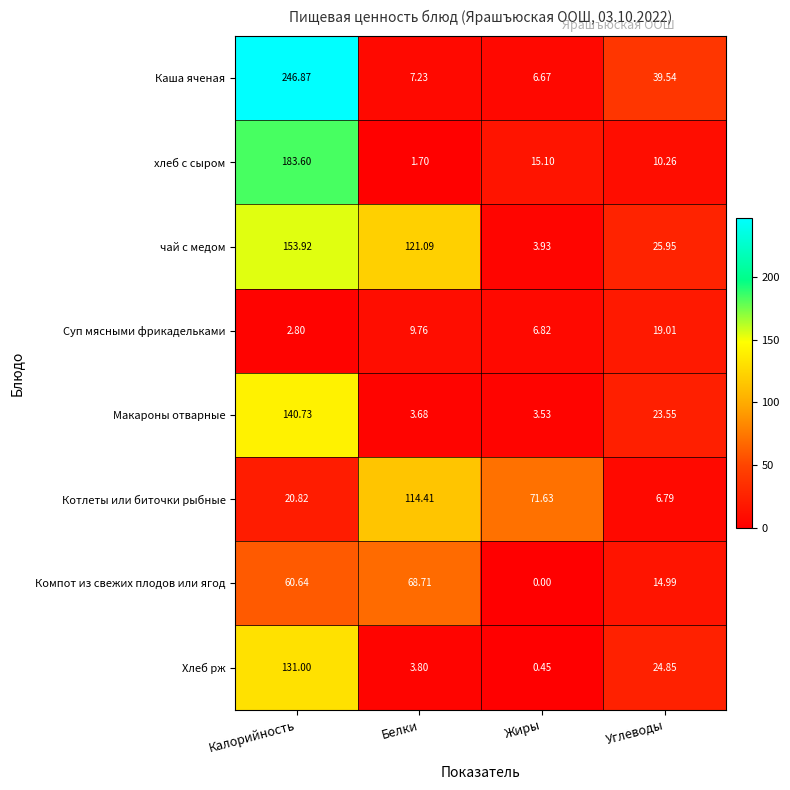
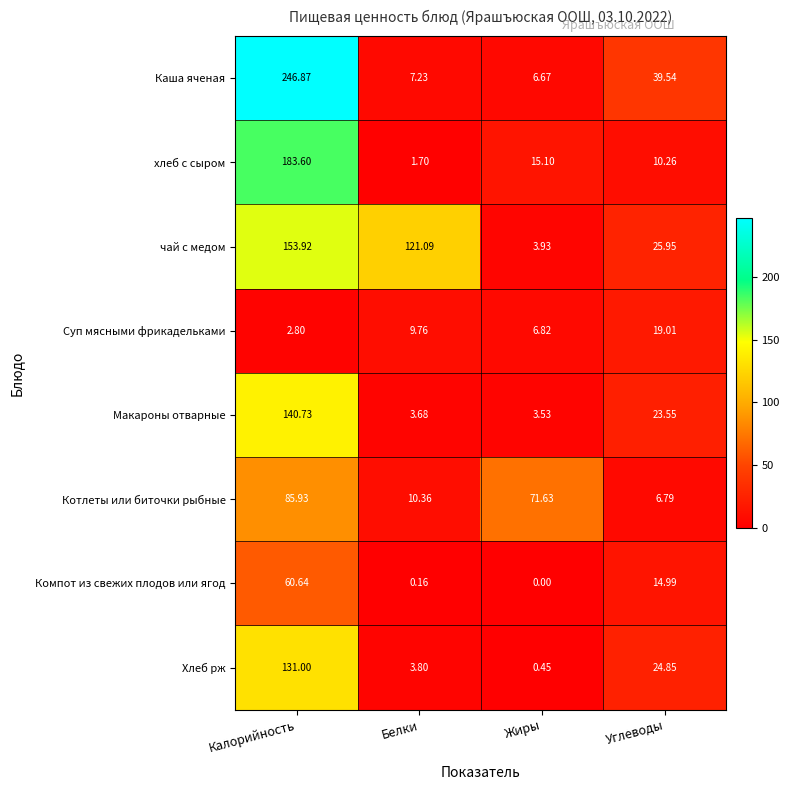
  {
    "Каша яченая": {
      "Калорийность": 246.87,
      "Белки": 7.23,
      "Жиры": 6.67,
      "Углеводы": 39.54
    },
    "хлеб с сыром": {
      "Калорийность": 183.60,
      "Белки": 1.70,
      "Жиры": 15.10,
      "Углеводы": 10.26
    },
    "чай с медом": {
      "Калорийность": 153.92,
      "Белки": 121.09,
      "Жиры": 3.93,
      "Углеводы": 25.95
    },
    "Суп мясными фрикадельками": {
      "Калорийность": 2.80,
      "Белки": 9.76,
      "Жиры": 6.82,
      "Углеводы": 19.01
    },
    "Макароны отварные": {
      "Калорийность": 140.73,
      "Белки": 3.68,
      "Жиры": 3.53,
      "Углеводы": 23.55
    },
    "Котлеты или биточки рыбные": {
-     "Калорийность": 20.82,
-     "Белки": 114.41,
+     "Калорийность": 85.93,
+     "Белки": 10.36,
      "Жиры": 71.63,
      "Углеводы": 6.79
    },
    "Компот из свежих плодов или ягод": {
      "Калорийность": 60.64,
-     "Белки": 68.71,
+     "Белки": 0.16,
      "Жиры": 0.00,
      "Углеводы": 14.99
    },
    "Хлеб рж": {
      "Калорийность": 131.00,
      "Белки": 3.80,
      "Жиры": 0.45,
      "Углеводы": 24.85
    }
  }
